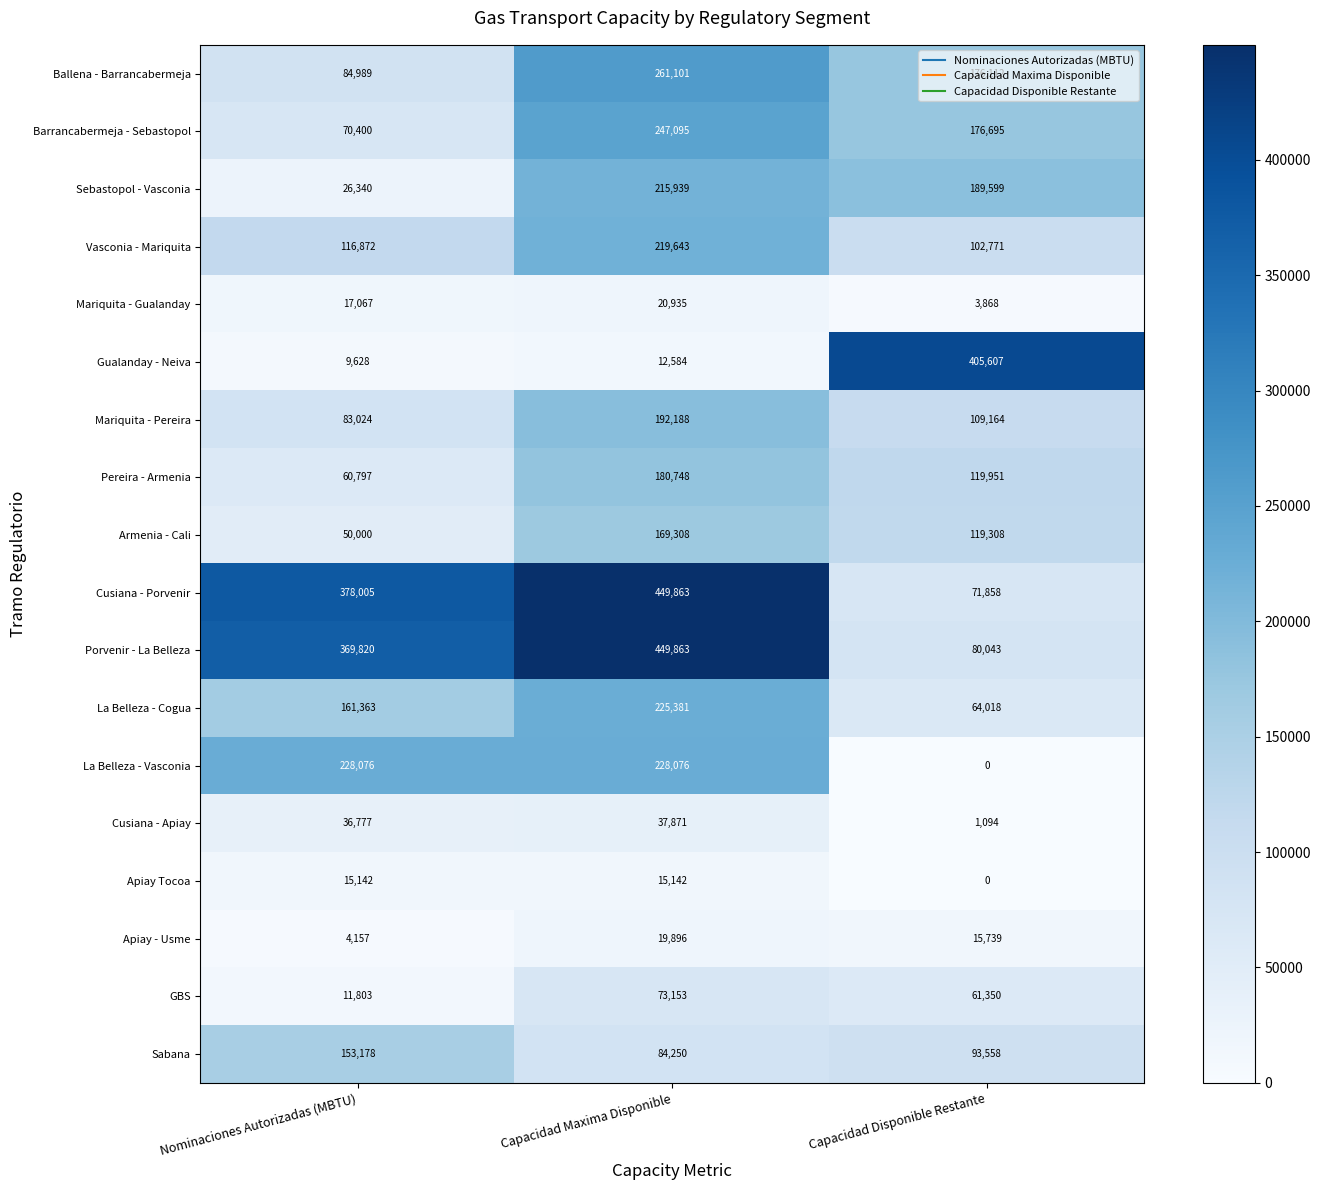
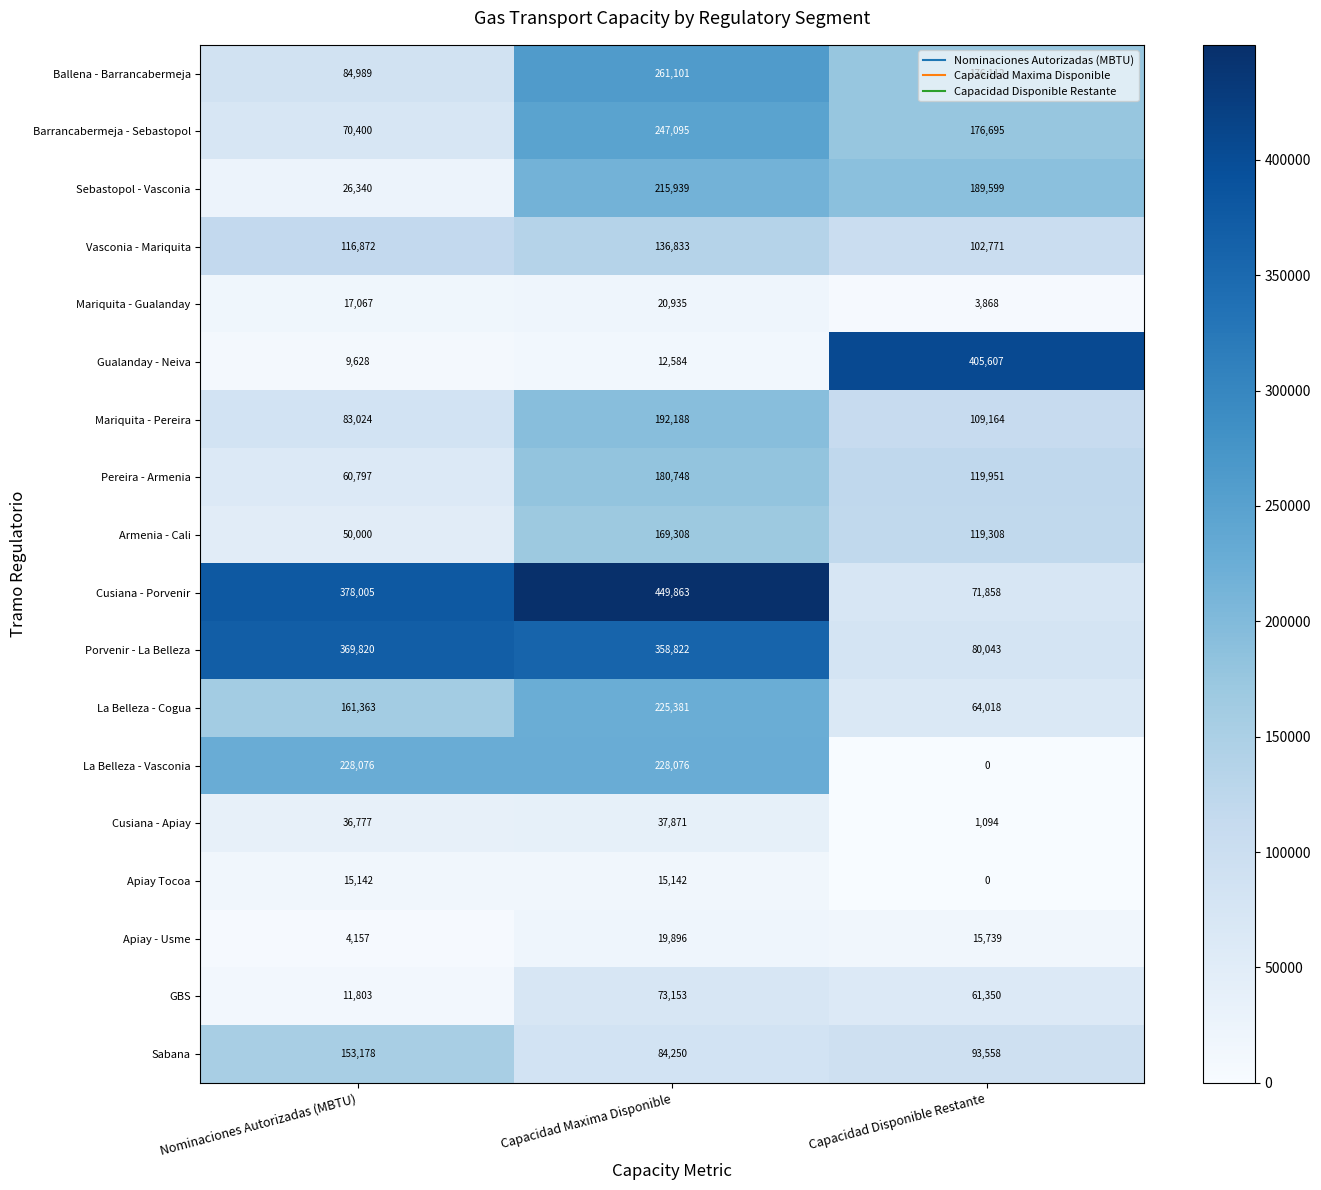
  {
    "Ballena - Barrancabermeja": {
      "Nominaciones Autorizadas (MBTU)": "84,989",
      "Capacidad Maxima Disponible": "261,101"
    },
    "Barrancabermeja - Sebastopol": {
      "Nominaciones Autorizadas (MBTU)": "70,400",
      "Capacidad Maxima Disponible": "247,095",
      "Capacidad Disponible Restante": "176,695"
    },
    "Sebastopol - Vasconia": {
      "Nominaciones Autorizadas (MBTU)": "26,340",
      "Capacidad Maxima Disponible": "215,939",
      "Capacidad Disponible Restante": "189,599"
    },
    "Vasconia - Mariquita": {
      "Nominaciones Autorizadas (MBTU)": "116,872",
-     "Capacidad Maxima Disponible": "219,643",
+     "Capacidad Maxima Disponible": "136,833",
      "Capacidad Disponible Restante": "102,771"
    },
    "Mariquita - Gualanday": {
      "Nominaciones Autorizadas (MBTU)": "17,067",
      "Capacidad Maxima Disponible": "20,935",
      "Capacidad Disponible Restante": "3,868"
    },
    "Gualanday - Neiva": {
      "Nominaciones Autorizadas (MBTU)": "9,628",
      "Capacidad Maxima Disponible": "12,584",
      "Capacidad Disponible Restante": "405,607"
    },
    "Mariquita - Pereira": {
      "Nominaciones Autorizadas (MBTU)": "83,024",
      "Capacidad Maxima Disponible": "192,188",
      "Capacidad Disponible Restante": "109,164"
    },
    "Pereira - Armenia": {
      "Nominaciones Autorizadas (MBTU)": "60,797",
      "Capacidad Maxima Disponible": "180,748",
      "Capacidad Disponible Restante": "119,951"
    },
    "Armenia - Cali": {
      "Nominaciones Autorizadas (MBTU)": "50,000",
      "Capacidad Maxima Disponible": "169,308",
      "Capacidad Disponible Restante": "119,308"
    },
    "Cusiana - Porvenir": {
      "Nominaciones Autorizadas (MBTU)": "378,005",
      "Capacidad Maxima Disponible": "449,863",
      "Capacidad Disponible Restante": "71,858"
    },
    "Porvenir - La Belleza": {
      "Nominaciones Autorizadas (MBTU)": "369,820",
-     "Capacidad Maxima Disponible": "449,863",
+     "Capacidad Maxima Disponible": "358,822",
      "Capacidad Disponible Restante": "80,043"
    },
    "La Belleza - Cogua": {
      "Nominaciones Autorizadas (MBTU)": "161,363",
      "Capacidad Maxima Disponible": "225,381",
      "Capacidad Disponible Restante": "64,018"
    },
    "La Belleza - Vasconia": {
      "Nominaciones Autorizadas (MBTU)": "228,076",
      "Capacidad Maxima Disponible": "228,076",
      "Capacidad Disponible Restante": "0"
    },
    "Cusiana - Apiay": {
      "Nominaciones Autorizadas (MBTU)": "36,777",
      "Capacidad Maxima Disponible": "37,871",
      "Capacidad Disponible Restante": "1,094"
    },
    "Apiay Tocoa": {
      "Nominaciones Autorizadas (MBTU)": "15,142",
      "Capacidad Maxima Disponible": "15,142",
      "Capacidad Disponible Restante": "0"
    },
    "Apiay - Usme": {
      "Nominaciones Autorizadas (MBTU)": "4,157",
      "Capacidad Maxima Disponible": "19,896",
      "Capacidad Disponible Restante": "15,739"
    },
    "GBS": {
      "Nominaciones Autorizadas (MBTU)": "11,803",
      "Capacidad Maxima Disponible": "73,153",
      "Capacidad Disponible Restante": "61,350"
    },
    "Sabana": {
      "Nominaciones Autorizadas (MBTU)": "153,178",
      "Capacidad Maxima Disponible": "84,250",
      "Capacidad Disponible Restante": "93,558"
    }
  }
